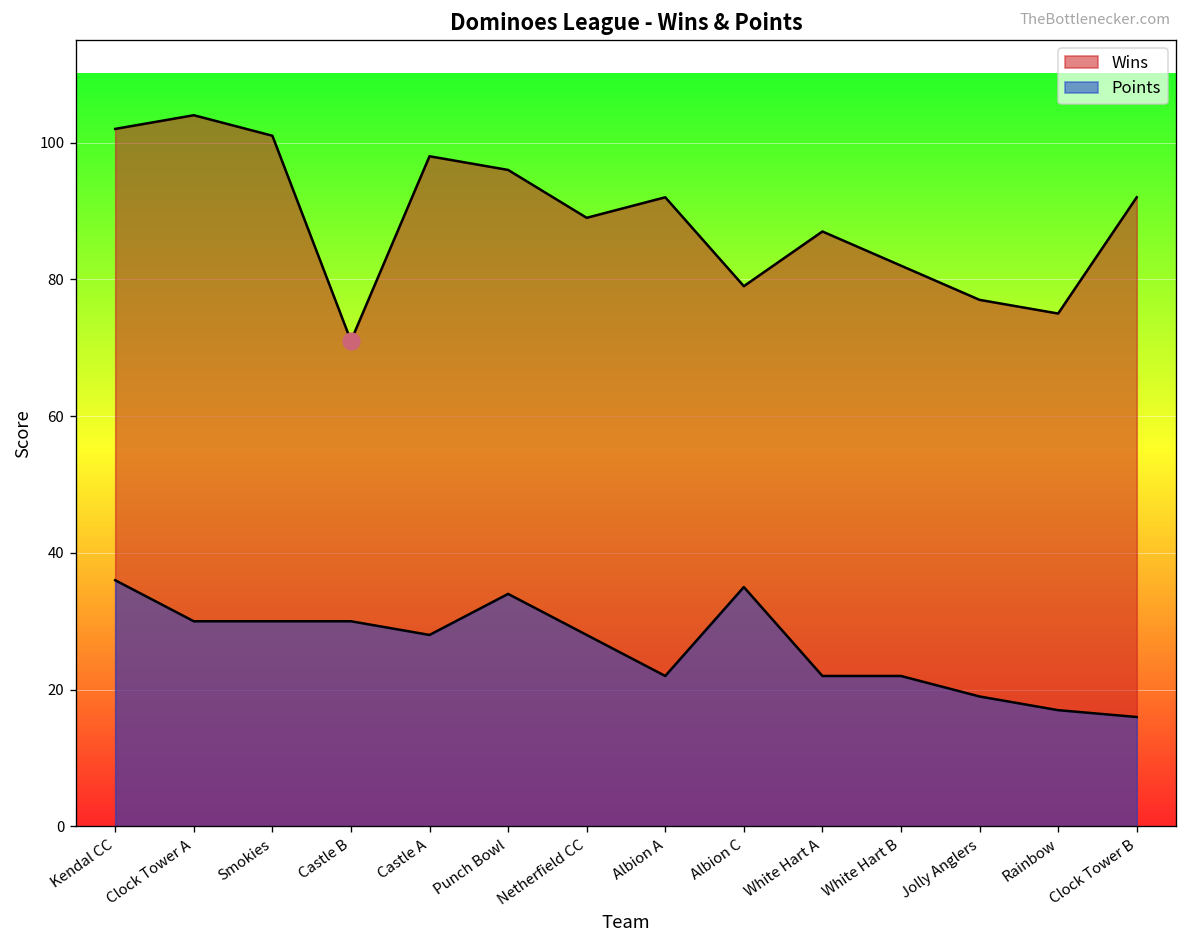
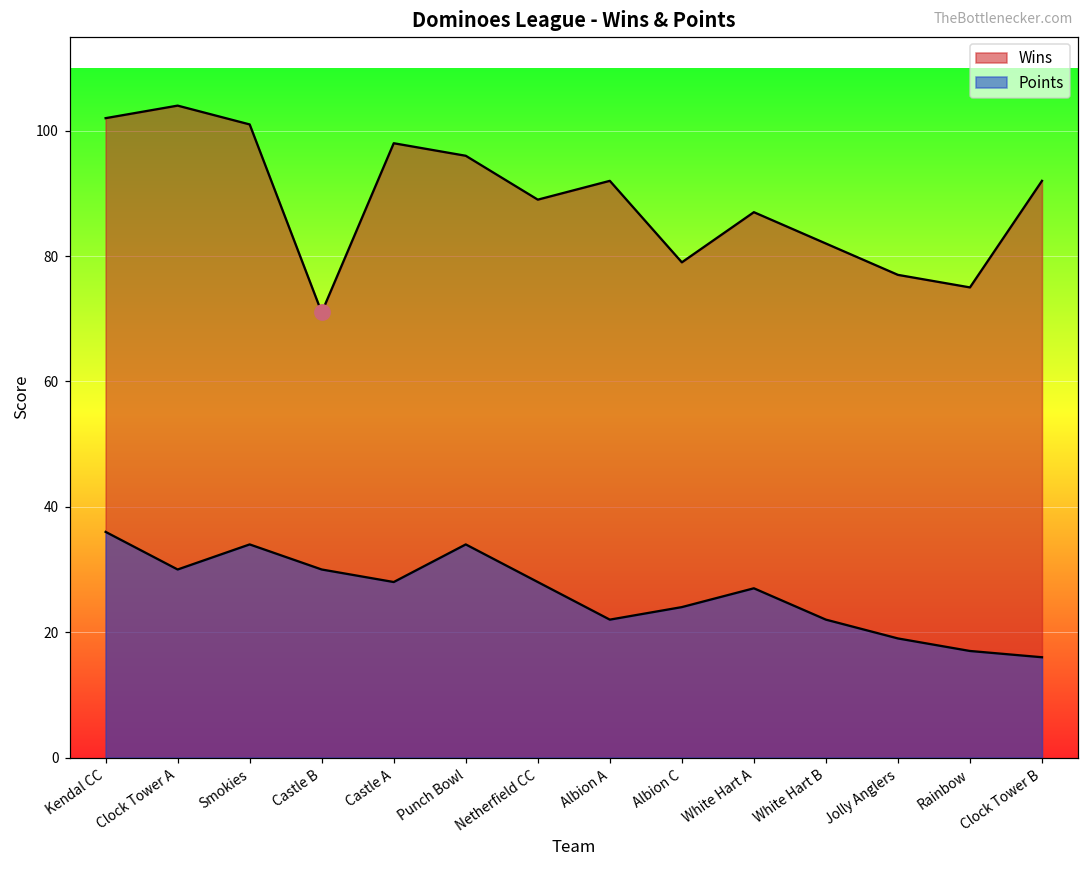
  {
    "Wins": {
      "Kendal CC": 102,
      "Clock Tower A": 104,
      "Smokies": 101,
      "Castle A": 98,
      "Punch Bowl": 96,
      "Netherfield CC": 89,
      "Albion A": 92,
      "Albion C": 79,
      "White Hart A": 87,
      "White Hart B": 82,
      "Jolly Anglers": 77,
      "Rainbow": 75,
      "Clock Tower B": 92
    },
    "Points": {
      "Kendal CC": 36,
      "Clock Tower A": 30,
-     "Smokies": 30,
+     "Smokies": 34,
      "Castle B": 30,
      "Castle A": 28,
      "Punch Bowl": 34,
      "Netherfield CC": 28,
      "Albion A": 22,
-     "Albion C": 35,
-     "White Hart A": 22,
+     "Albion C": 24,
+     "White Hart A": 27,
      "White Hart B": 22,
      "Jolly Anglers": 19,
      "Rainbow": 17,
      "Clock Tower B": 16
    }
  }
